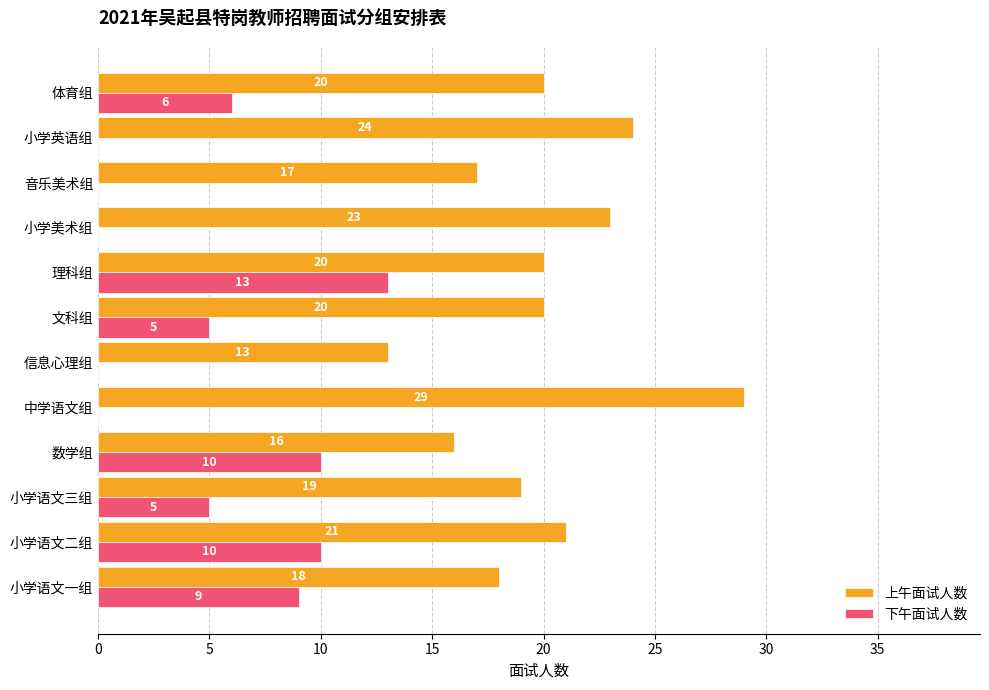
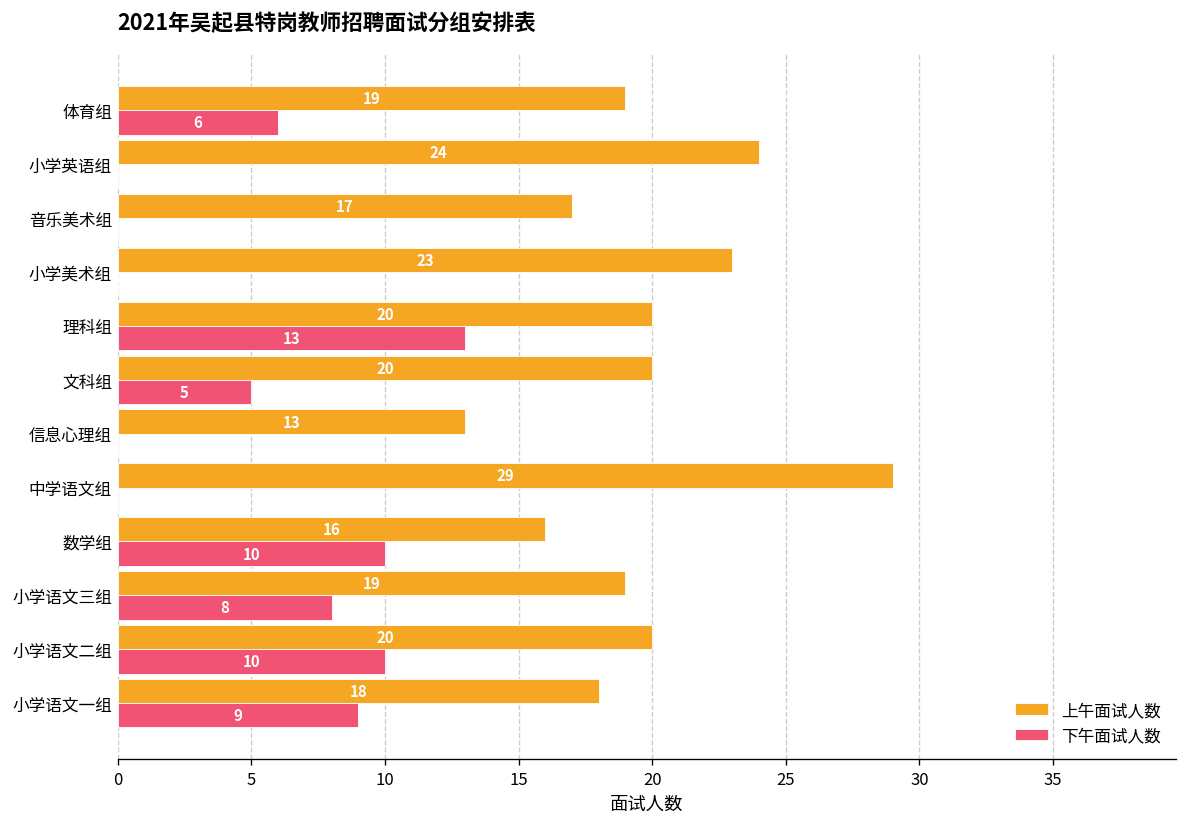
  {
    "上午面试人数": {
-     "体育组": 20,
+     "体育组": 19,
      "小学英语组": 24,
      "音乐美术组": 17,
      "小学美术组": 23,
      "理科组": 20,
      "文科组": 20,
      "信息心理组": 13,
      "中学语文组": 29,
      "数学组": 16,
      "小学语文三组": 19,
-     "小学语文二组": 21,
+     "小学语文二组": 20,
      "小学语文一组": 18
    },
    "下午面试人数": {
      "体育组": 6,
      "理科组": 13,
      "文科组": 5,
      "数学组": 10,
-     "小学语文三组": 5,
+     "小学语文三组": 8,
      "小学语文二组": 10,
      "小学语文一组": 9
    }
  }
